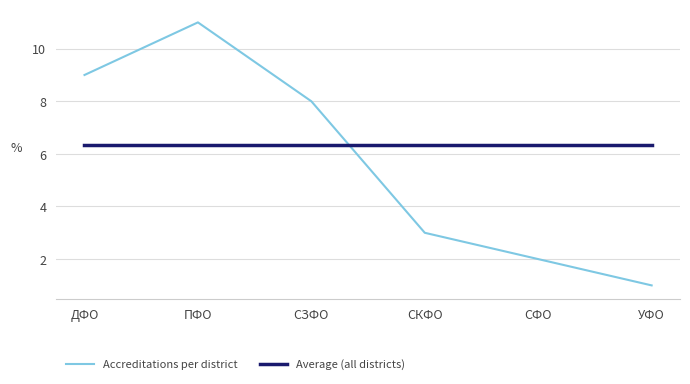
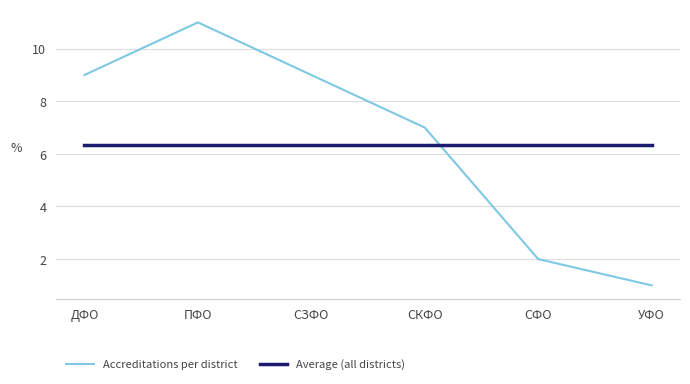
  {
    "Accreditations per district": {
      "ДФО": 9,
      "ПФО": 11,
-     "СЗФО": 8,
-     "СКФО": 3,
+     "СЗФО": 9,
+     "СКФО": 7,
      "СФО": 2,
      "УФО": 1
    },
    "Average (all districts)": {
      "ДФО": 6.3,
      "ПФО": 6.3,
      "СЗФО": 6.3,
      "СКФО": 6.3,
      "СФО": 6.3,
      "УФО": 6.3
    }
  }
